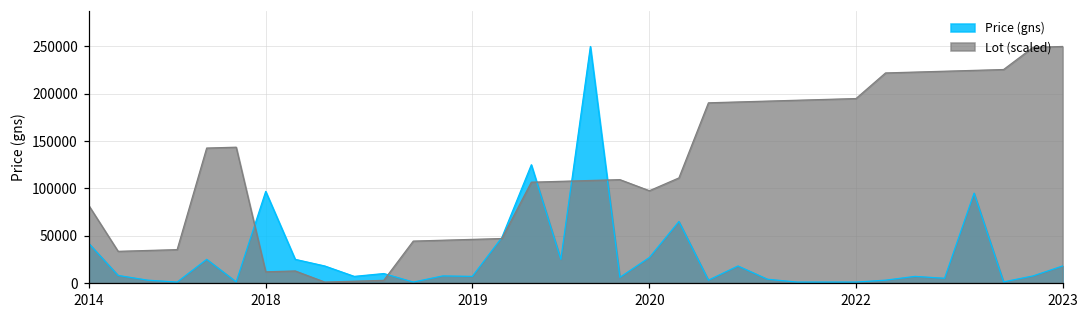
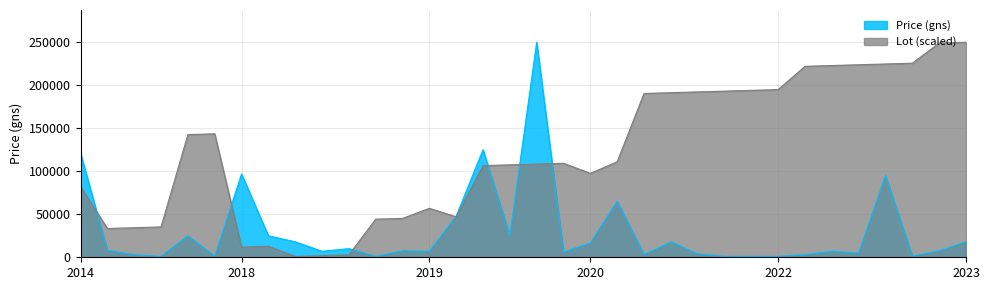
  {
    "Price (gns)": {
-     "2014": 40000,
+     "2014": 120000,
      "2018": 100000,
      "2019": 10000,
-     "2020": 30000,
+     "2020": 20000,
      "2022": 0,
      "2023": 20000
    },
    "Lot (scaled)": {
      "2014": 80000,
      "2018": 10000,
-     "2019": 50000,
+     "2019": 60000,
      "2020": 100000,
      "2022": 190000,
      "2023": 250000
    }
  }
